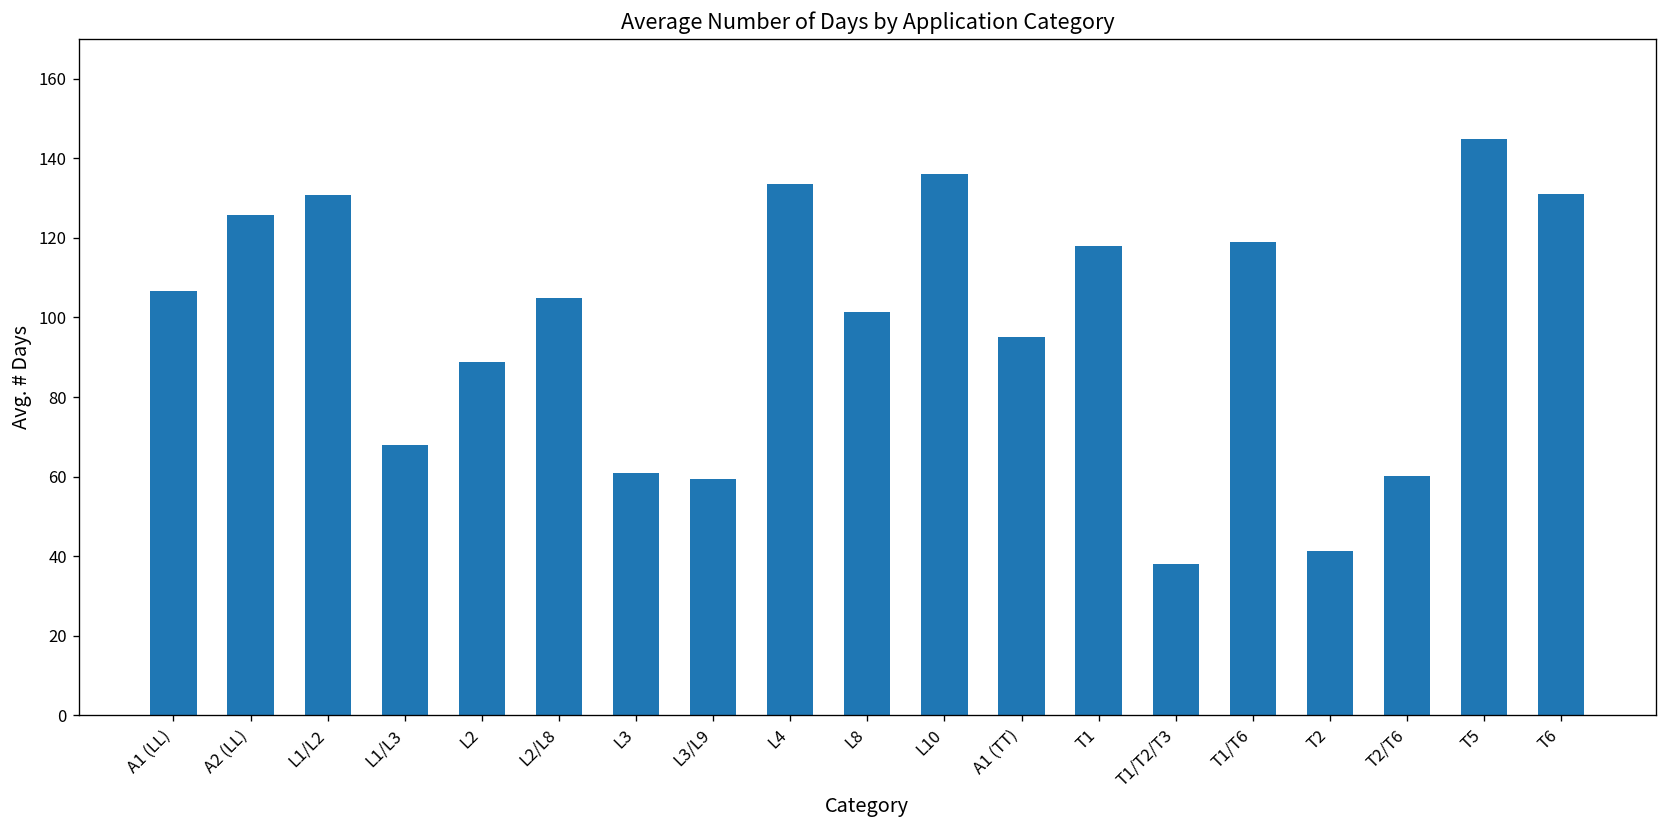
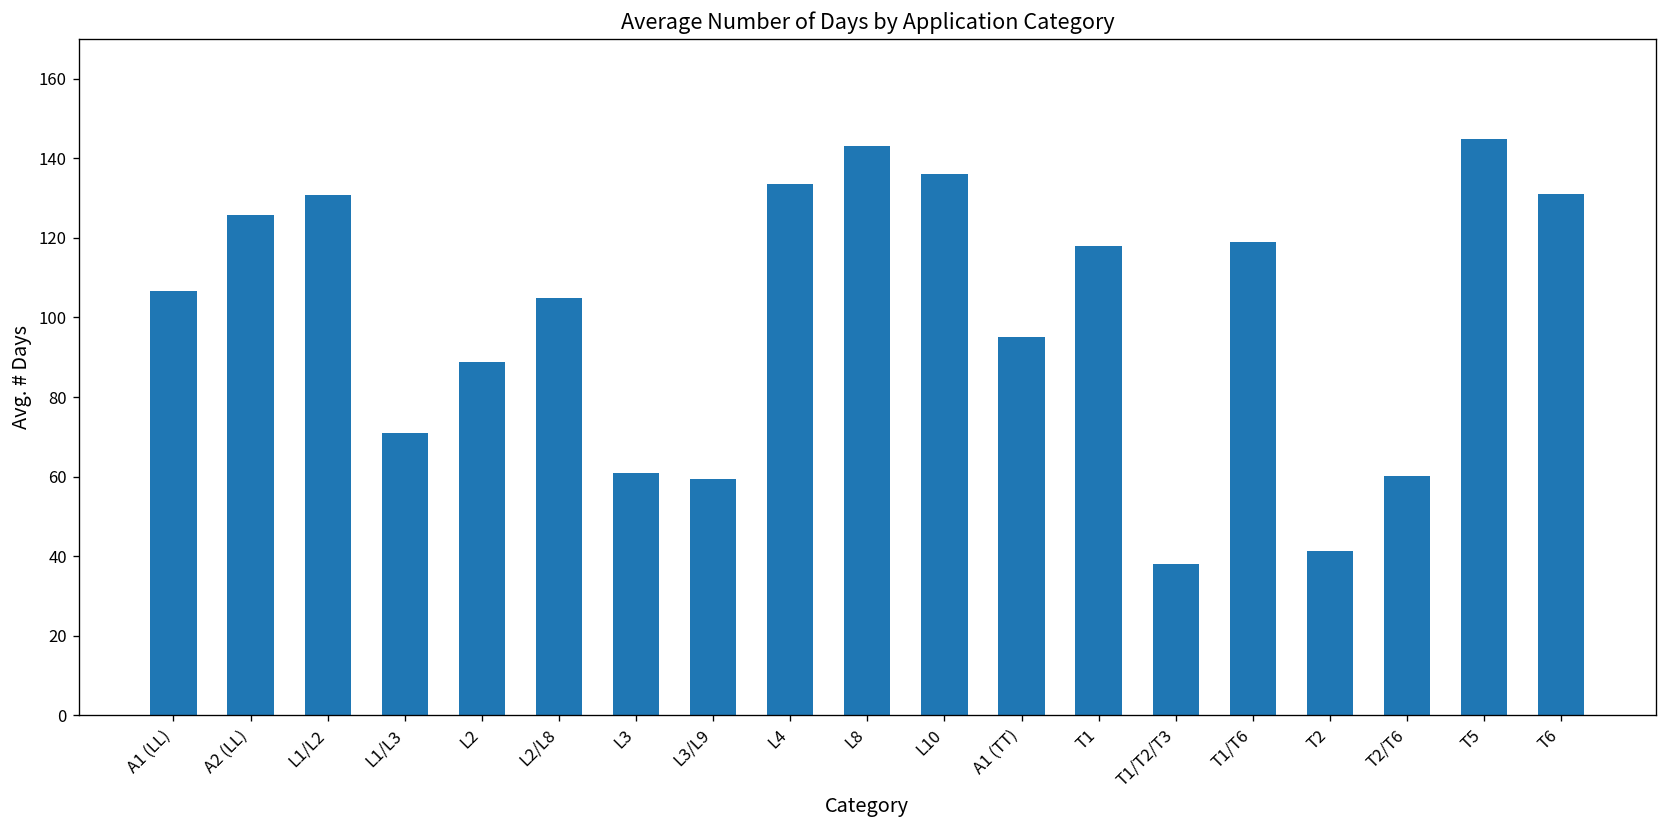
  {
    "A1 (LL)": 107,
    "A2 (LL)": 126,
    "L1/L2": 131,
-   "L1/L3": 68,
+   "L1/L3": 71,
    "L2": 89,
    "L2/L8": 105,
    "L3": 61,
    "L3/L9": 60,
    "L4": 134,
-   "L8": 101,
+   "L8": 143,
    "L10": 136,
    "A1 (TT)": 95,
    "T1": 118,
    "T1/T2/T3": 38,
    "T1/T6": 119,
    "T2": 41,
    "T2/T6": 60,
    "T5": 145,
    "T6": 131
  }
